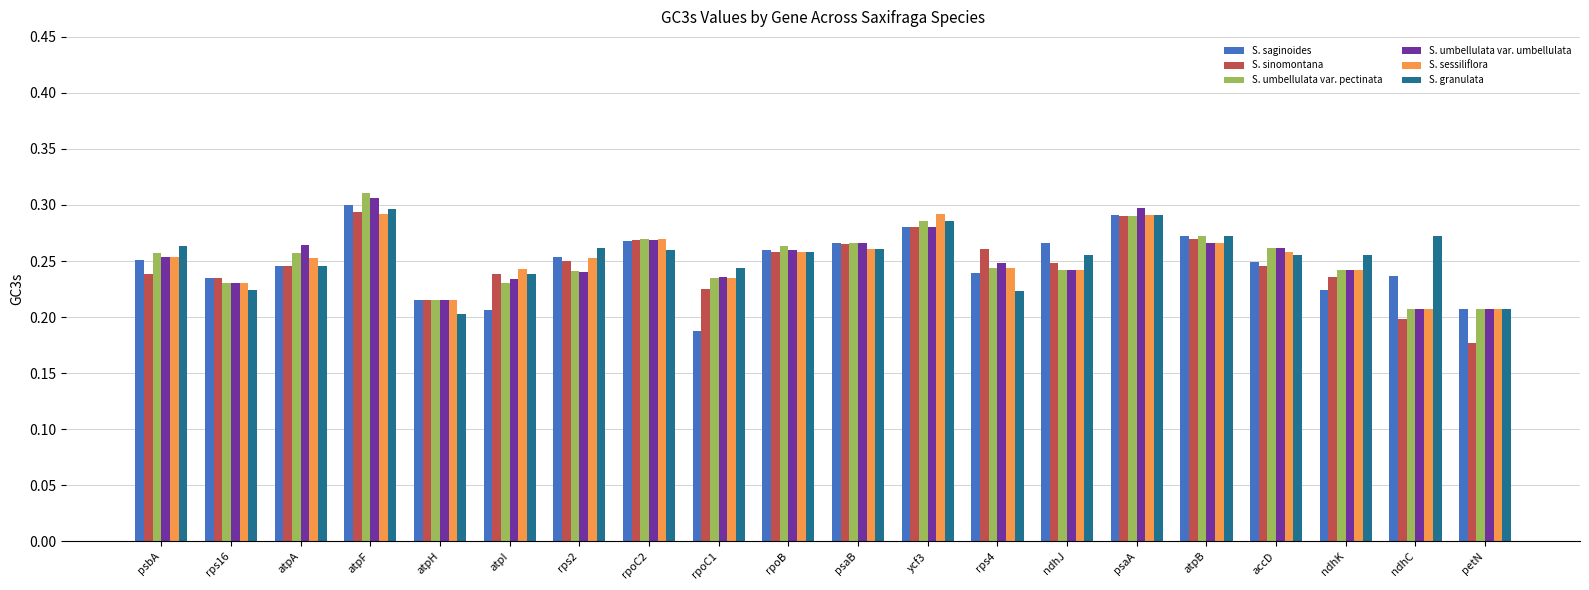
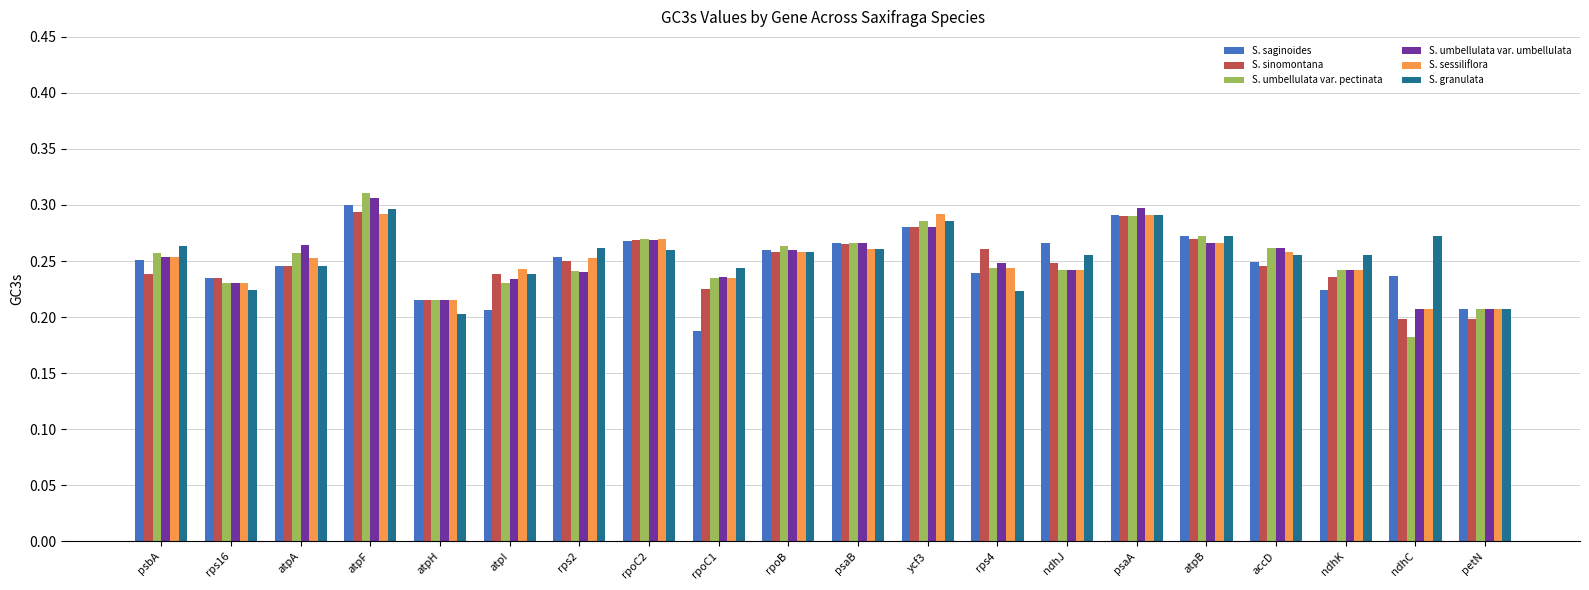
  {
    "S. saginoides": {
      "psbA": 0.251,
      "rps16": 0.235,
      "atpA": 0.246,
      "atpF": 0.300,
      "atpH": 0.215,
      "atpI": 0.206,
      "rps2": 0.254,
      "rpoC2": 0.268,
      "rpoC1": 0.188,
      "rpoB": 0.260,
      "psaB": 0.266,
      "ycf3": 0.280,
      "rps4": 0.239,
      "ndhJ": 0.266,
      "psaA": 0.291,
      "atpB": 0.272,
      "accD": 0.249,
      "ndhK": 0.224,
      "ndhC": 0.237,
      "petN": 0.207
    },
    "S. sinomontana": {
      "psbA": 0.238,
      "rps16": 0.235,
      "atpA": 0.246,
      "atpF": 0.294,
      "atpH": 0.215,
      "atpI": 0.238,
      "rps2": 0.250,
      "rpoC2": 0.269,
      "rpoC1": 0.225,
      "rpoB": 0.258,
      "psaB": 0.265,
      "ycf3": 0.280,
      "rps4": 0.261,
      "ndhJ": 0.248,
      "psaA": 0.290,
      "atpB": 0.270,
      "accD": 0.246,
      "ndhK": 0.236,
      "ndhC": 0.198,
-     "petN": 0.177
+     "petN": 0.198
    },
    "S. umbellulata var. pectinata": {
      "psbA": 0.257,
      "rps16": 0.230,
      "atpA": 0.257,
      "atpF": 0.311,
      "atpH": 0.215,
      "atpI": 0.230,
      "rps2": 0.241,
      "rpoC2": 0.270,
      "rpoC1": 0.235,
      "rpoB": 0.263,
      "psaB": 0.266,
      "ycf3": 0.286,
      "rps4": 0.244,
      "ndhJ": 0.242,
      "psaA": 0.290,
      "atpB": 0.272,
      "accD": 0.262,
      "ndhK": 0.242,
-     "ndhC": 0.207,
+     "ndhC": 0.182,
      "petN": 0.207
    },
    "S. umbellulata var. umbellulata": {
      "psbA": 0.254,
      "rps16": 0.230,
      "atpA": 0.264,
      "atpF": 0.306,
      "atpH": 0.215,
      "atpI": 0.234,
      "rps2": 0.240,
      "rpoC2": 0.269,
      "rpoC1": 0.236,
      "rpoB": 0.260,
      "psaB": 0.266,
      "ycf3": 0.280,
      "rps4": 0.248,
      "ndhJ": 0.242,
      "psaA": 0.297,
      "atpB": 0.266,
      "accD": 0.262,
      "ndhK": 0.242,
      "ndhC": 0.207,
      "petN": 0.207
    },
    "S. sessiliflora": {
      "psbA": 0.254,
      "rps16": 0.230,
      "atpA": 0.253,
      "atpF": 0.292,
      "atpH": 0.215,
      "atpI": 0.243,
      "rps2": 0.253,
      "rpoC2": 0.270,
      "rpoC1": 0.235,
      "rpoB": 0.258,
      "psaB": 0.261,
      "ycf3": 0.292,
      "rps4": 0.244,
      "ndhJ": 0.242,
      "psaA": 0.291,
      "atpB": 0.266,
      "accD": 0.258,
      "ndhK": 0.242,
      "ndhC": 0.207,
      "petN": 0.207
    },
    "S. granulata": {
      "psbA": 0.263,
      "rps16": 0.224,
      "atpA": 0.246,
      "atpF": 0.296,
      "atpH": 0.203,
      "atpI": 0.238,
      "rps2": 0.262,
      "rpoC2": 0.260,
      "rpoC1": 0.244,
      "rpoB": 0.258,
      "psaB": 0.261,
      "ycf3": 0.286,
      "rps4": 0.223,
      "ndhJ": 0.255,
      "psaA": 0.291,
      "atpB": 0.272,
      "accD": 0.255,
      "ndhK": 0.255,
      "ndhC": 0.272,
      "petN": 0.207
    }
  }
